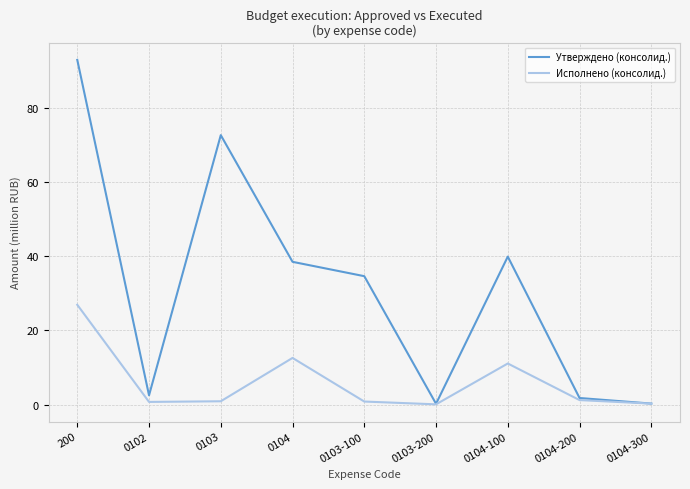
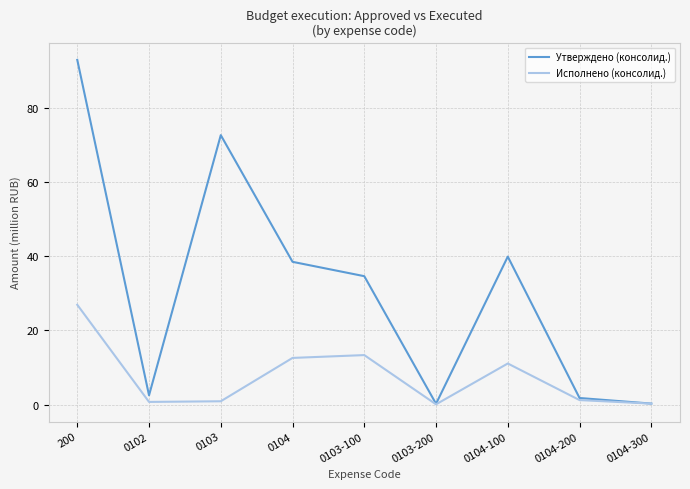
  {
    "Утверждено (консолид.)": {
      "200": 93,
      "0102": 3,
      "0103": 73,
      "0104": 39,
      "0103-100": 35,
      "0104-100": 40
    },
    "Исполнено (консолид.)": {
      "200": 27,
      "0102": 1,
      "0103": 1,
      "0104": 13,
-     "0103-100": 1,
+     "0103-100": 13,
      "0104-100": 11
    }
  }
